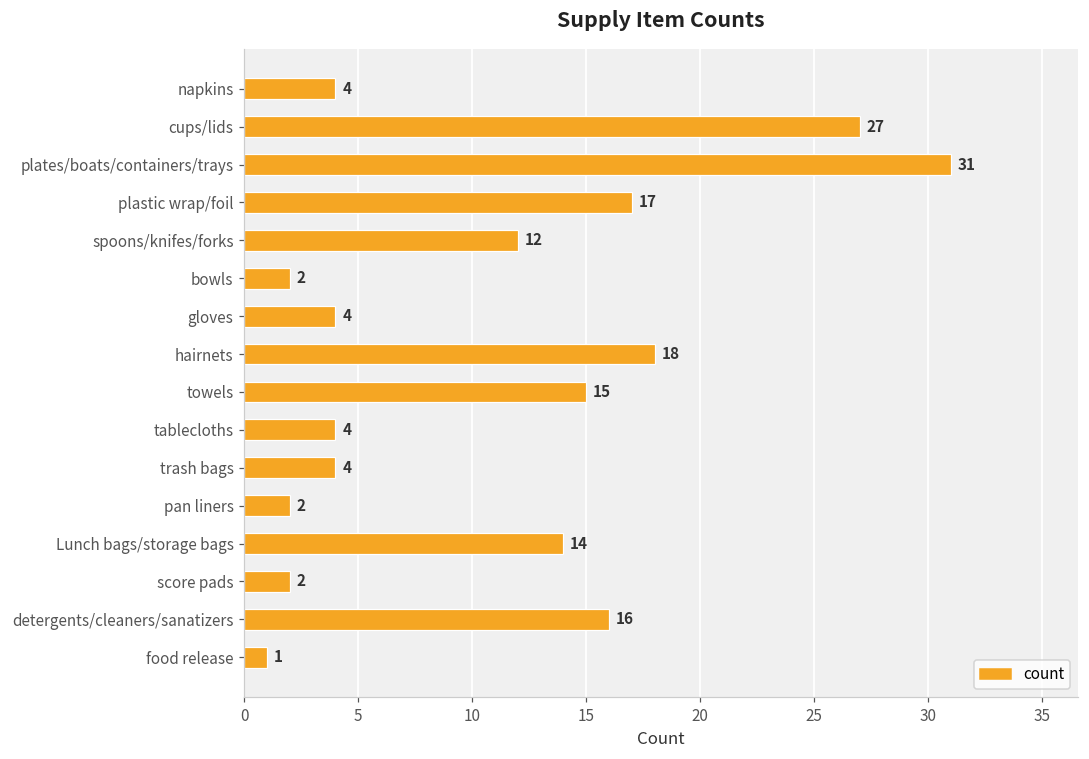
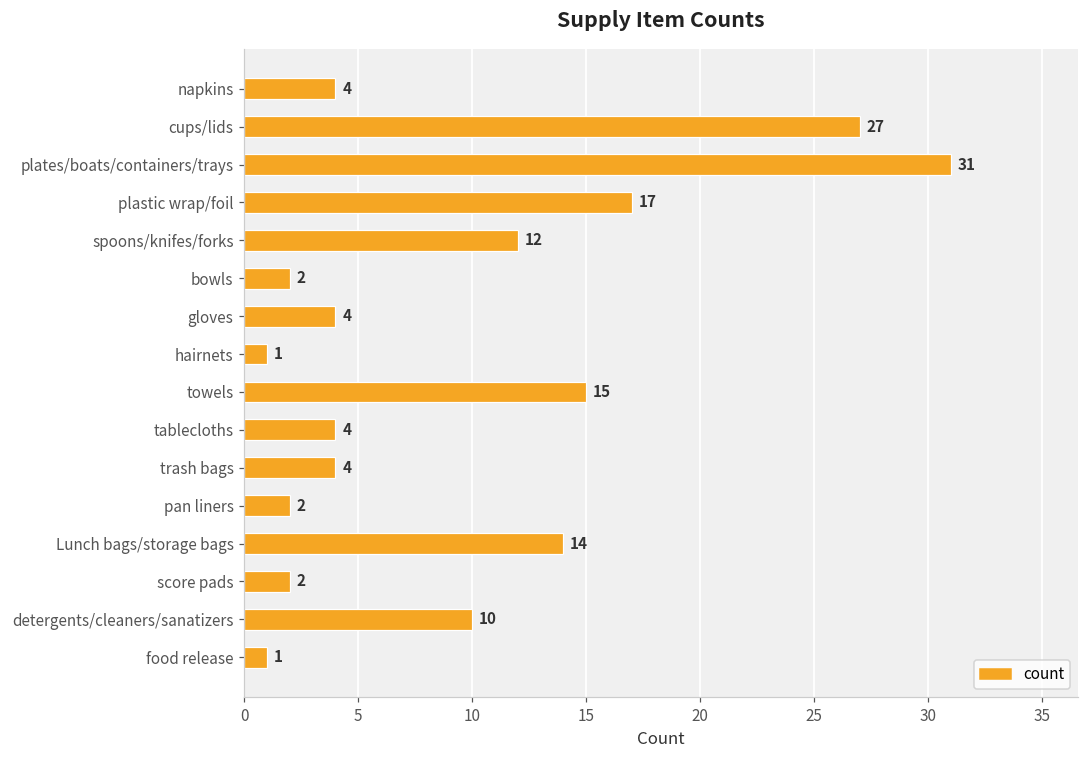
  {
    "napkins": 4,
    "cups/lids": 27,
    "plates/boats/containers/trays": 31,
    "plastic wrap/foil": 17,
    "spoons/knifes/forks": 12,
    "bowls": 2,
    "gloves": 4,
-   "hairnets": 18,
+   "hairnets": 1,
    "towels": 15,
    "tablecloths": 4,
    "trash bags": 4,
    "pan liners": 2,
    "Lunch bags/storage bags": 14,
    "score pads": 2,
-   "detergents/cleaners/sanatizers": 16,
+   "detergents/cleaners/sanatizers": 10,
    "food release": 1
  }
